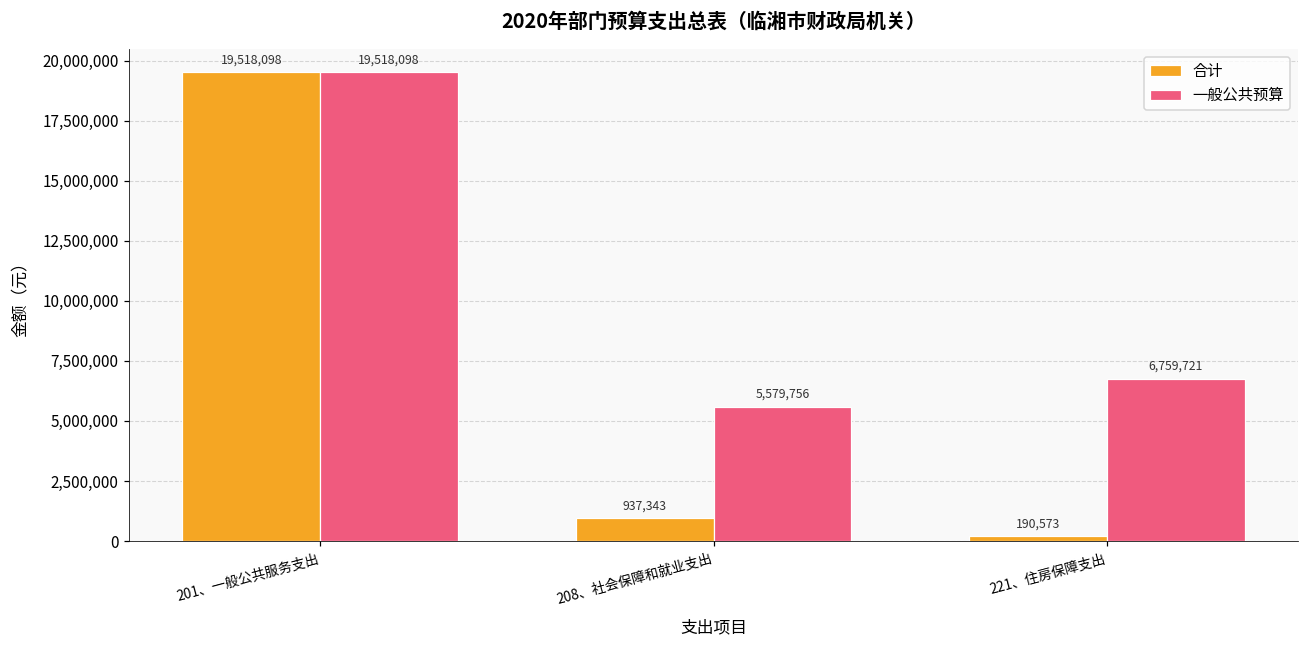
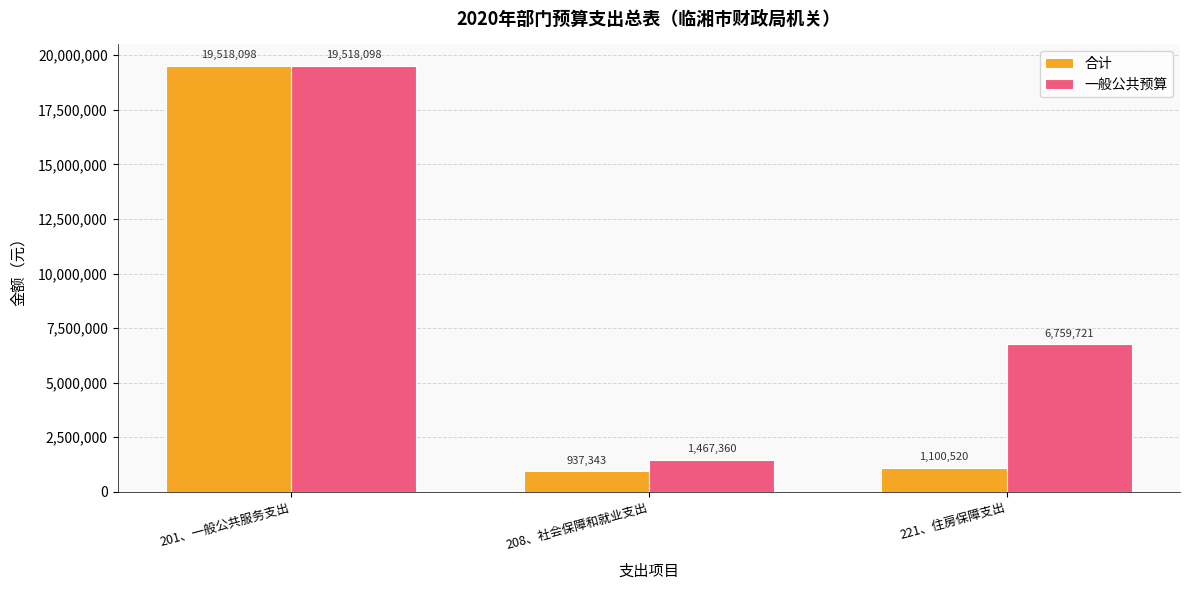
  {
    "合计": {
      "201、一般公共服务支出": "19,518,098",
      "208、社会保障和就业支出": "937,343",
-     "221、住房保障支出": "190,573"
+     "221、住房保障支出": "1,100,520"
    },
    "一般公共预算": {
      "201、一般公共服务支出": "19,518,098",
-     "208、社会保障和就业支出": "5,579,756",
+     "208、社会保障和就业支出": "1,467,360",
      "221、住房保障支出": "6,759,721"
    }
  }
